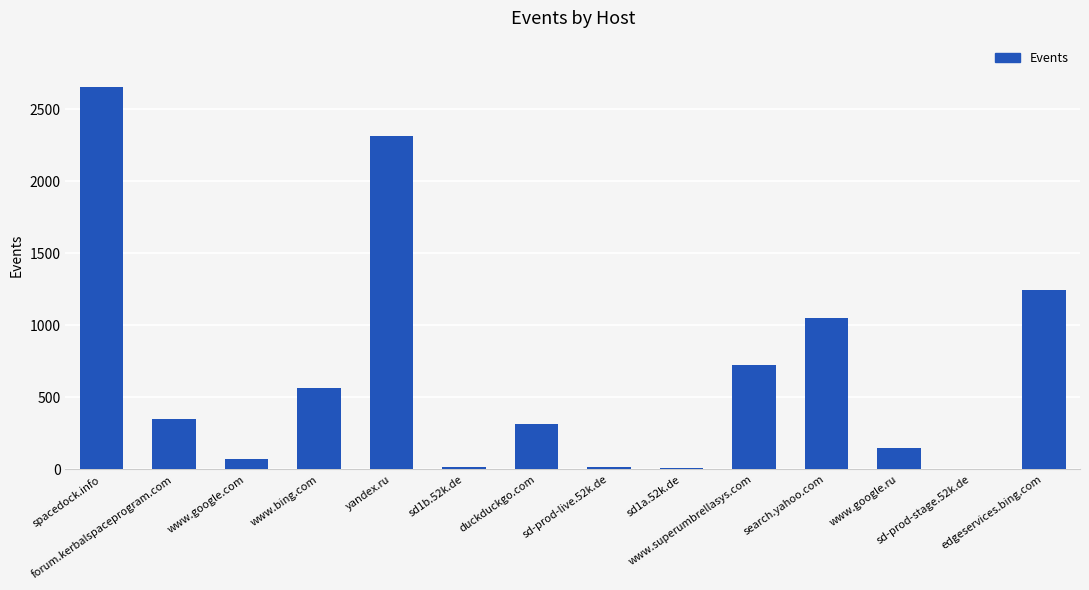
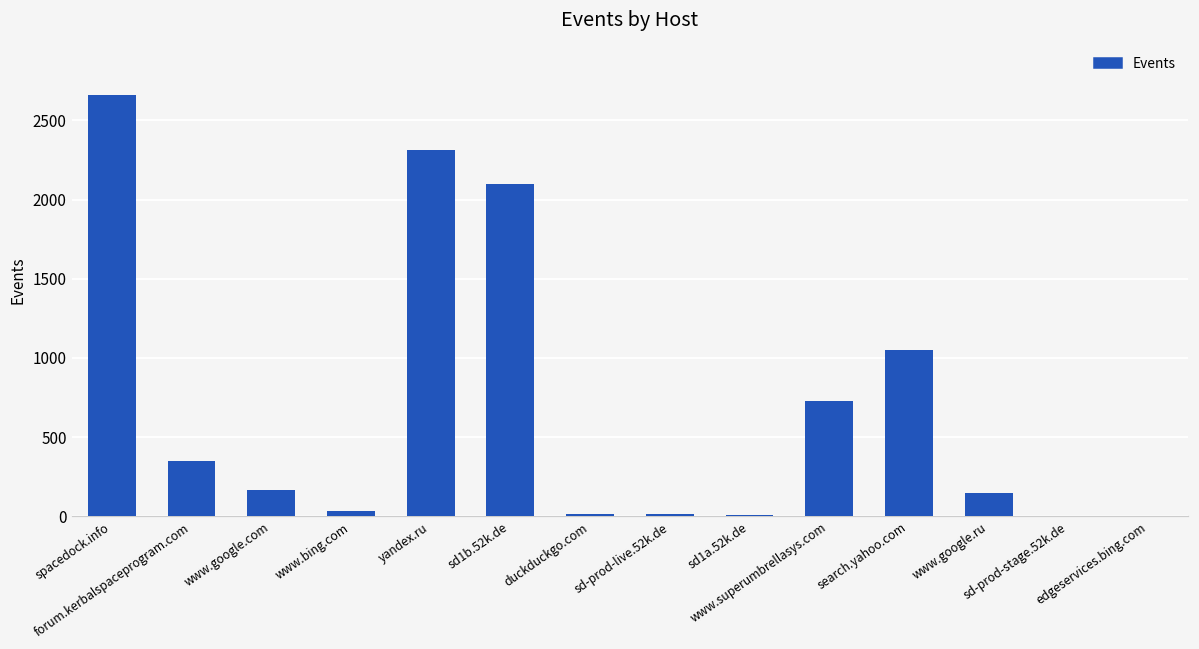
  {
    "spacedock.info": 2660,
    "forum.kerbalspaceprogram.com": 350,
-   "www.google.com": 70,
-   "www.bing.com": 560,
+   "www.google.com": 160,
+   "www.bing.com": 30,
    "yandex.ru": 2310,
-   "sd1b.52k.de": 10,
-   "duckduckgo.com": 310,
+   "sd1b.52k.de": 2100,
+   "duckduckgo.com": 10,
    "www.superumbrellasys.com": 730,
    "search.yahoo.com": 1050,
    "www.google.ru": 150,
-   "edgeservices.bing.com": 1250
+   "edgeservices.bing.com": 0
  }
